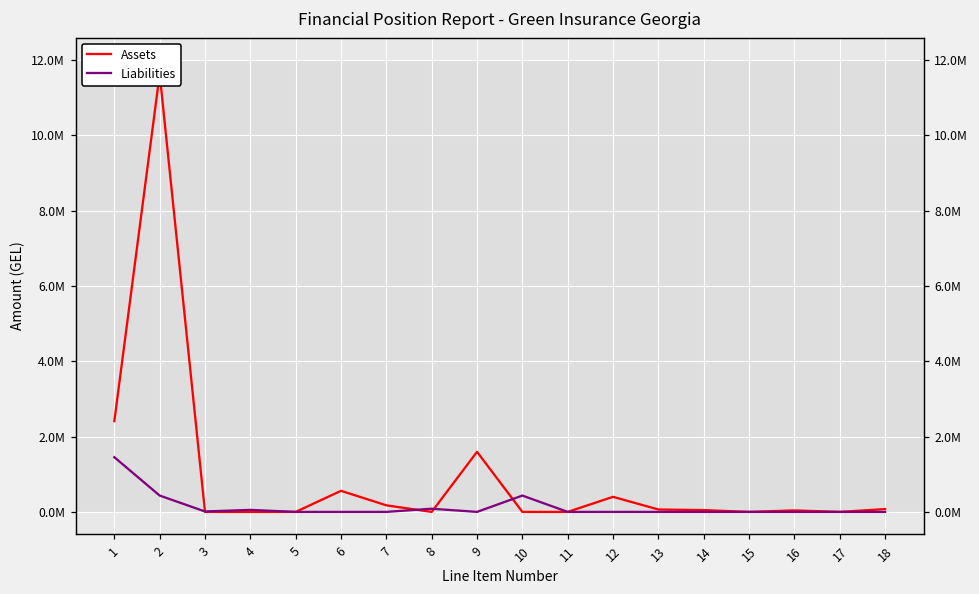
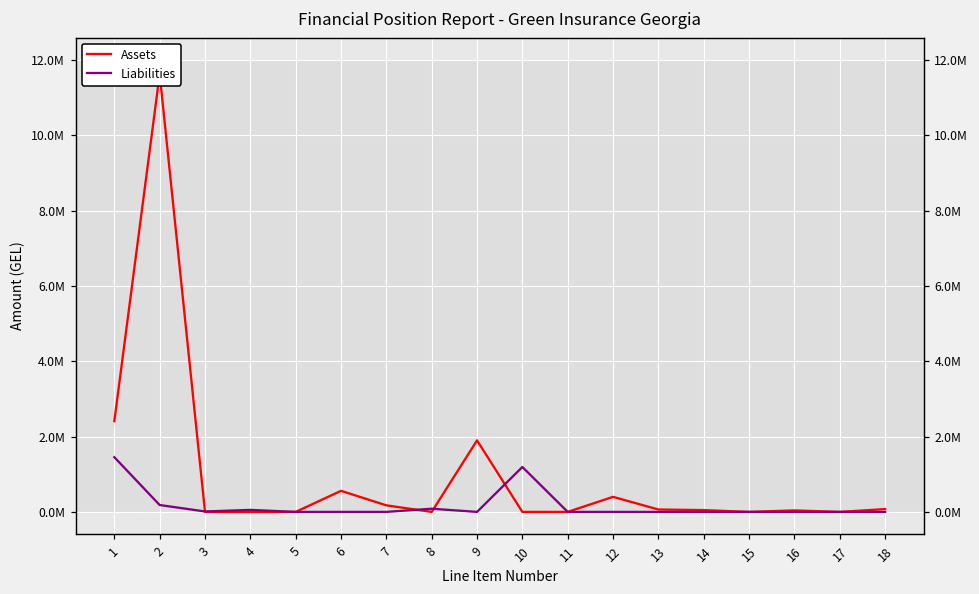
  {
    "Assets": {
      "1": 2400000,
      "6": 600000,
      "7": 200000,
      "8": 0,
-     "9": 1600000,
+     "9": 1900000,
      "10": 0,
      "12": 400000,
      "18": 100000
    },
    "Liabilities": {
      "1": 1500000,
-     "2": 400000,
+     "2": 200000,
      "6": 0,
      "7": 0,
      "8": 100000,
      "9": 0,
-     "10": 400000,
+     "10": 1200000,
      "12": 0,
      "18": 0
    }
  }
